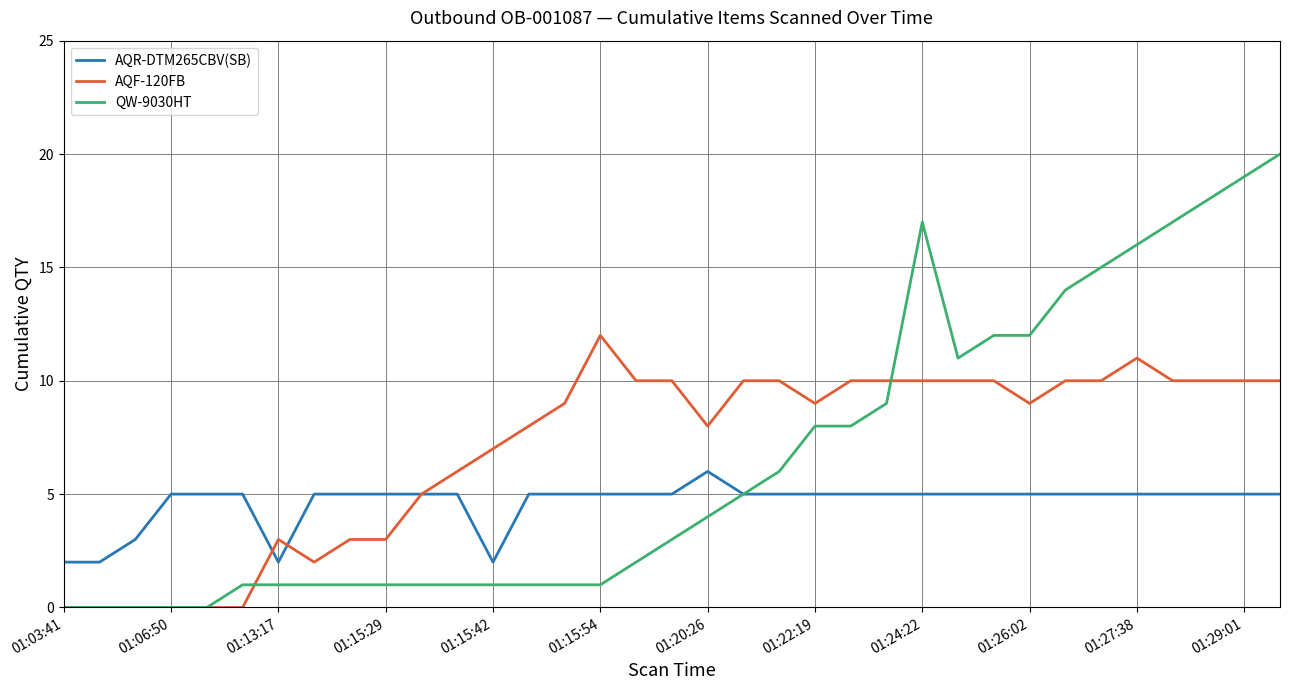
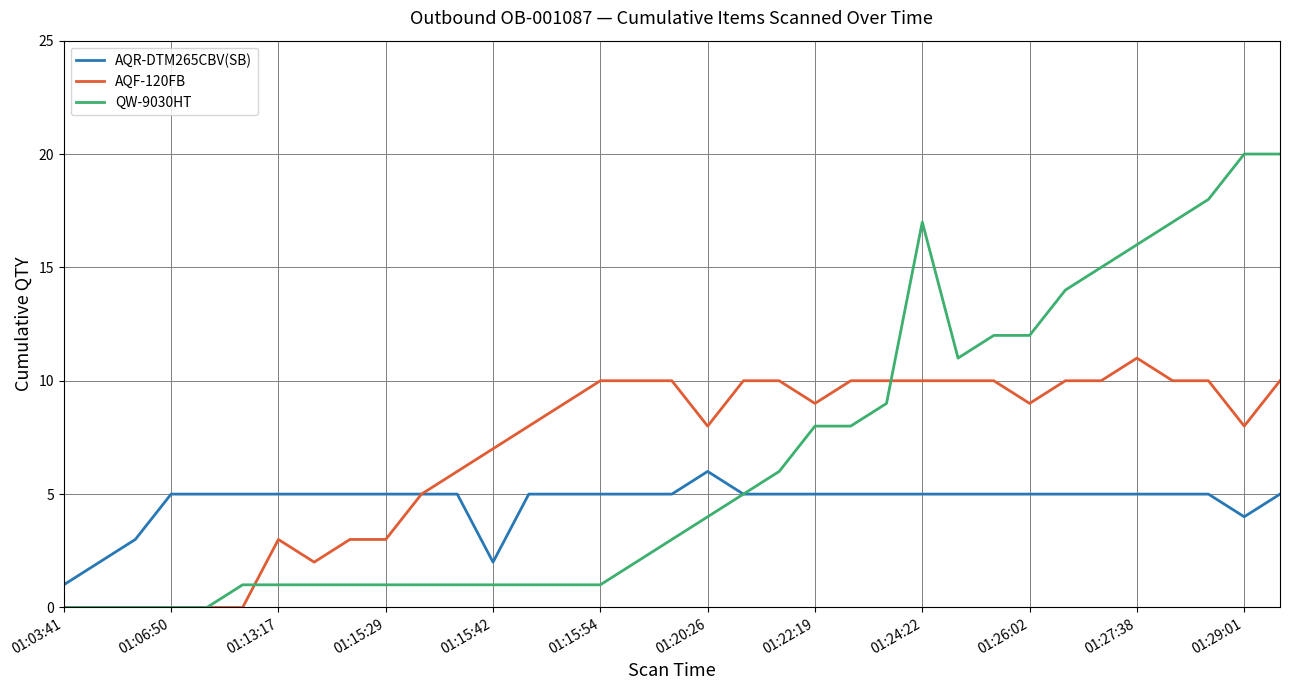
  {
    "AQR-DTM265CBV(SB)": {
-     "01:03:41": 2,
+     "01:03:41": 1,
      "01:06:50": 5,
-     "01:13:17": 2,
+     "01:13:17": 5,
      "01:15:29": 5,
      "01:15:42": 2,
      "01:15:54": 5,
      "01:20:26": 6,
      "01:22:19": 5,
      "01:24:22": 5,
      "01:26:02": 5,
      "01:27:38": 5,
-     "01:29:01": 5
+     "01:29:01": 4
    },
    "AQF-120FB": {
      "01:13:17": 3,
      "01:15:29": 3,
      "01:15:42": 7,
-     "01:15:54": 12,
+     "01:15:54": 10,
      "01:20:26": 8,
      "01:22:19": 9,
      "01:24:22": 10,
      "01:26:02": 9,
      "01:27:38": 11,
-     "01:29:01": 10
+     "01:29:01": 8
    },
    "QW-9030HT": {
      "01:13:17": 1,
      "01:15:29": 1,
      "01:15:42": 1,
      "01:15:54": 1,
      "01:20:26": 4,
      "01:22:19": 8,
      "01:24:22": 17,
      "01:26:02": 12,
      "01:27:38": 16,
-     "01:29:01": 19
+     "01:29:01": 20
    }
  }
